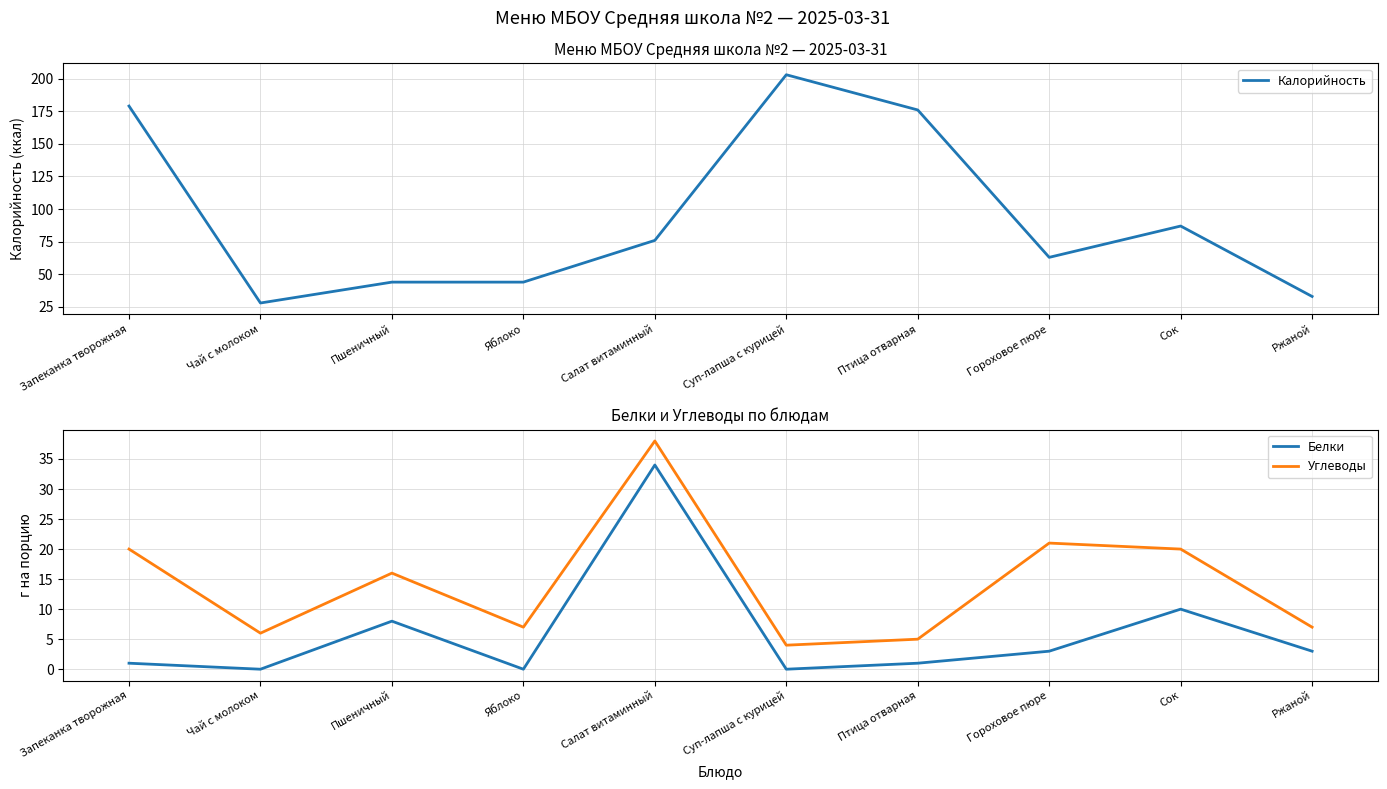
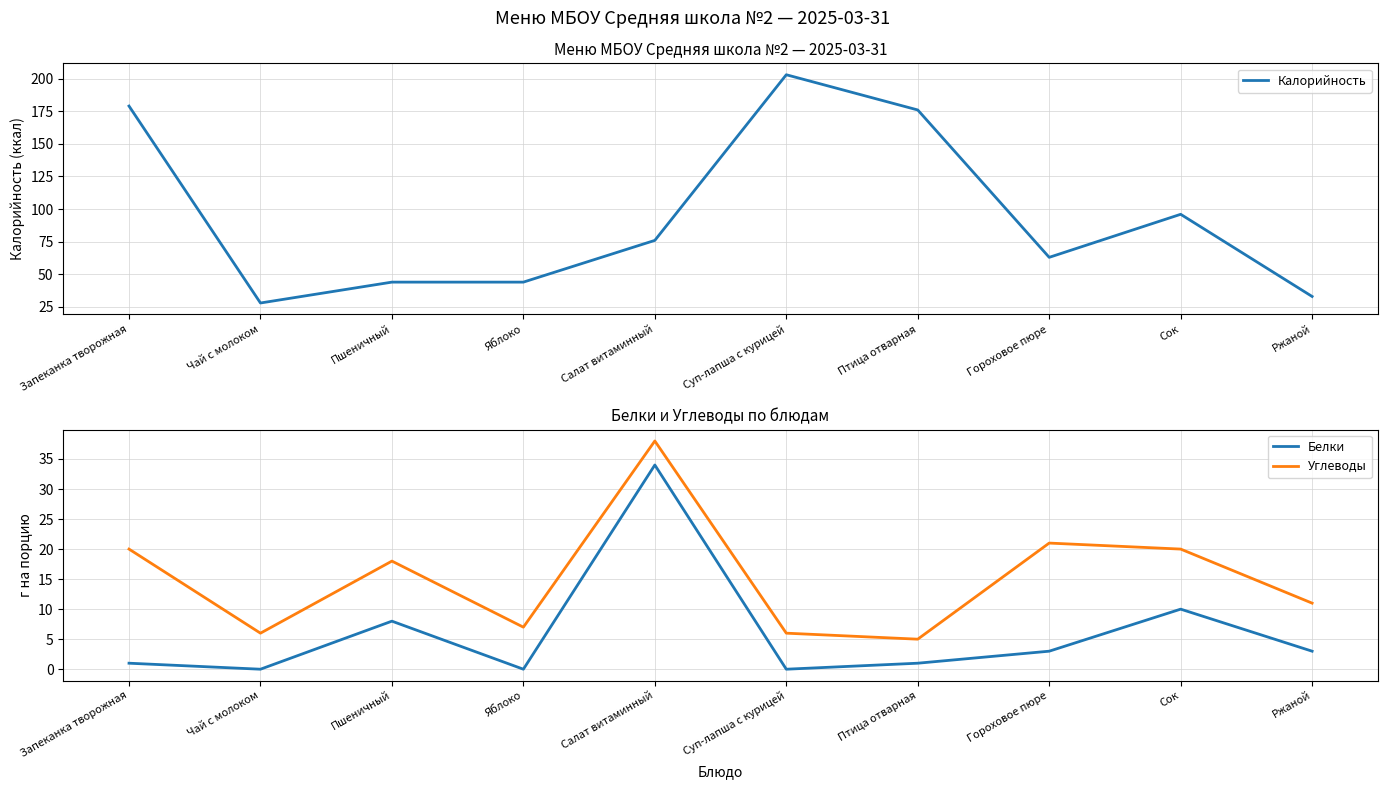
  {
    "Меню МБОУ Средняя школа №2 — 2025-03-31": {
      "Запеканка творожная": 179,
      "Чай с молоком": 28,
      "Пшеничный": 44,
      "Яблоко": 44,
      "Салат витаминный": 76,
      "Суп-лапша с курицей": 203,
      "Птица отварная": 176,
      "Гороховое пюре": 63,
-     "Сок": 87,
+     "Сок": 96,
      "Ржаной": 33
    },
    "Белки и Углеводы по блюдам": {
      "Белки": {
        "Запеканка творожная": 1,
        "Чай с молоком": 0,
        "Пшеничный": 8,
        "Яблоко": 0,
        "Салат витаминный": 34,
        "Суп-лапша с курицей": 0,
        "Птица отварная": 1,
        "Гороховое пюре": 3,
        "Сок": 10,
        "Ржаной": 3
      },
      "Углеводы": {
        "Запеканка творожная": 20,
        "Чай с молоком": 6,
-       "Пшеничный": 16,
+       "Пшеничный": 18,
        "Яблоко": 7,
        "Салат витаминный": 38,
-       "Суп-лапша с курицей": 4,
+       "Суп-лапша с курицей": 6,
        "Птица отварная": 5,
        "Гороховое пюре": 21,
        "Сок": 20,
-       "Ржаной": 7
+       "Ржаной": 11
      }
    }
  }
